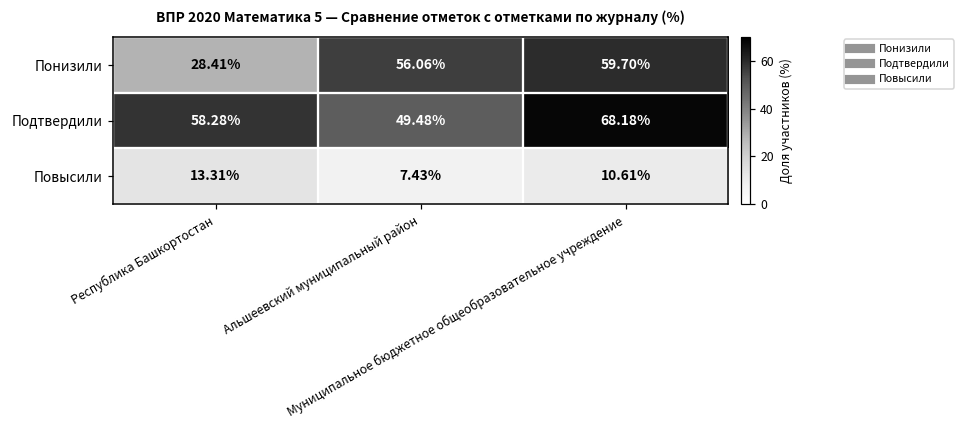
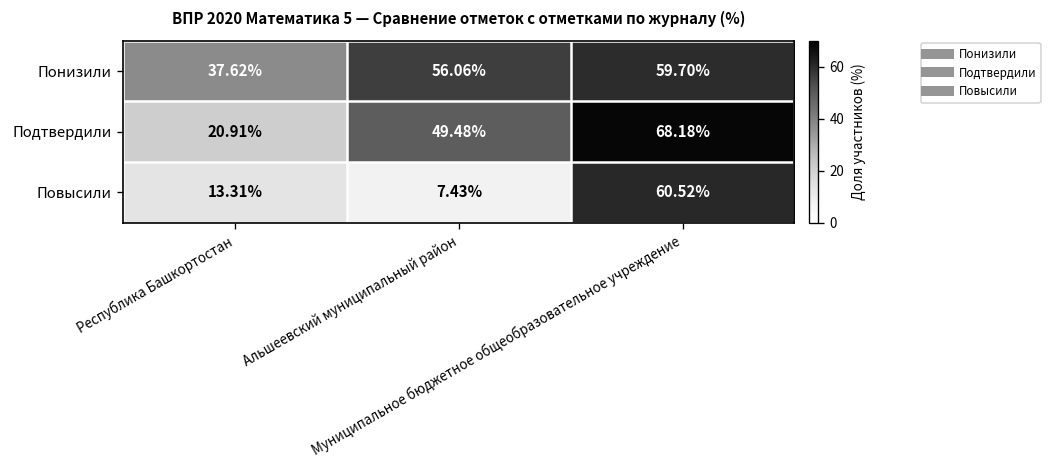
  {
    "Понизили": {
-     "Республика Башкортостан": "28.41%",
+     "Республика Башкортостан": "37.62%",
      "Альшеевский муниципальный район": "56.06%",
      "Муниципальное бюджетное общеобразовательное учреждение": "59.70%"
    },
    "Подтвердили": {
-     "Республика Башкортостан": "58.28%",
+     "Республика Башкортостан": "20.91%",
      "Альшеевский муниципальный район": "49.48%",
      "Муниципальное бюджетное общеобразовательное учреждение": "68.18%"
    },
    "Повысили": {
      "Республика Башкортостан": "13.31%",
      "Альшеевский муниципальный район": "7.43%",
-     "Муниципальное бюджетное общеобразовательное учреждение": "10.61%"
+     "Муниципальное бюджетное общеобразовательное учреждение": "60.52%"
    }
  }
